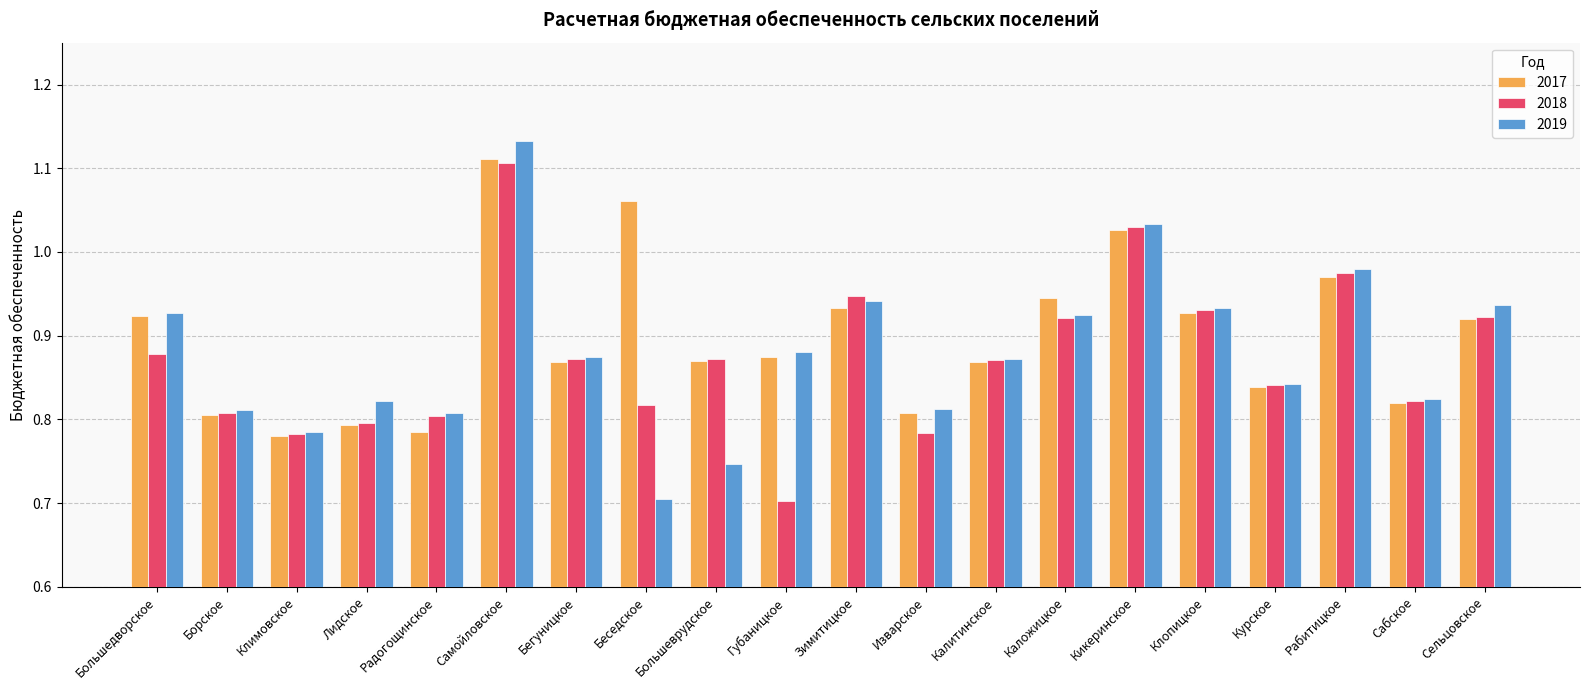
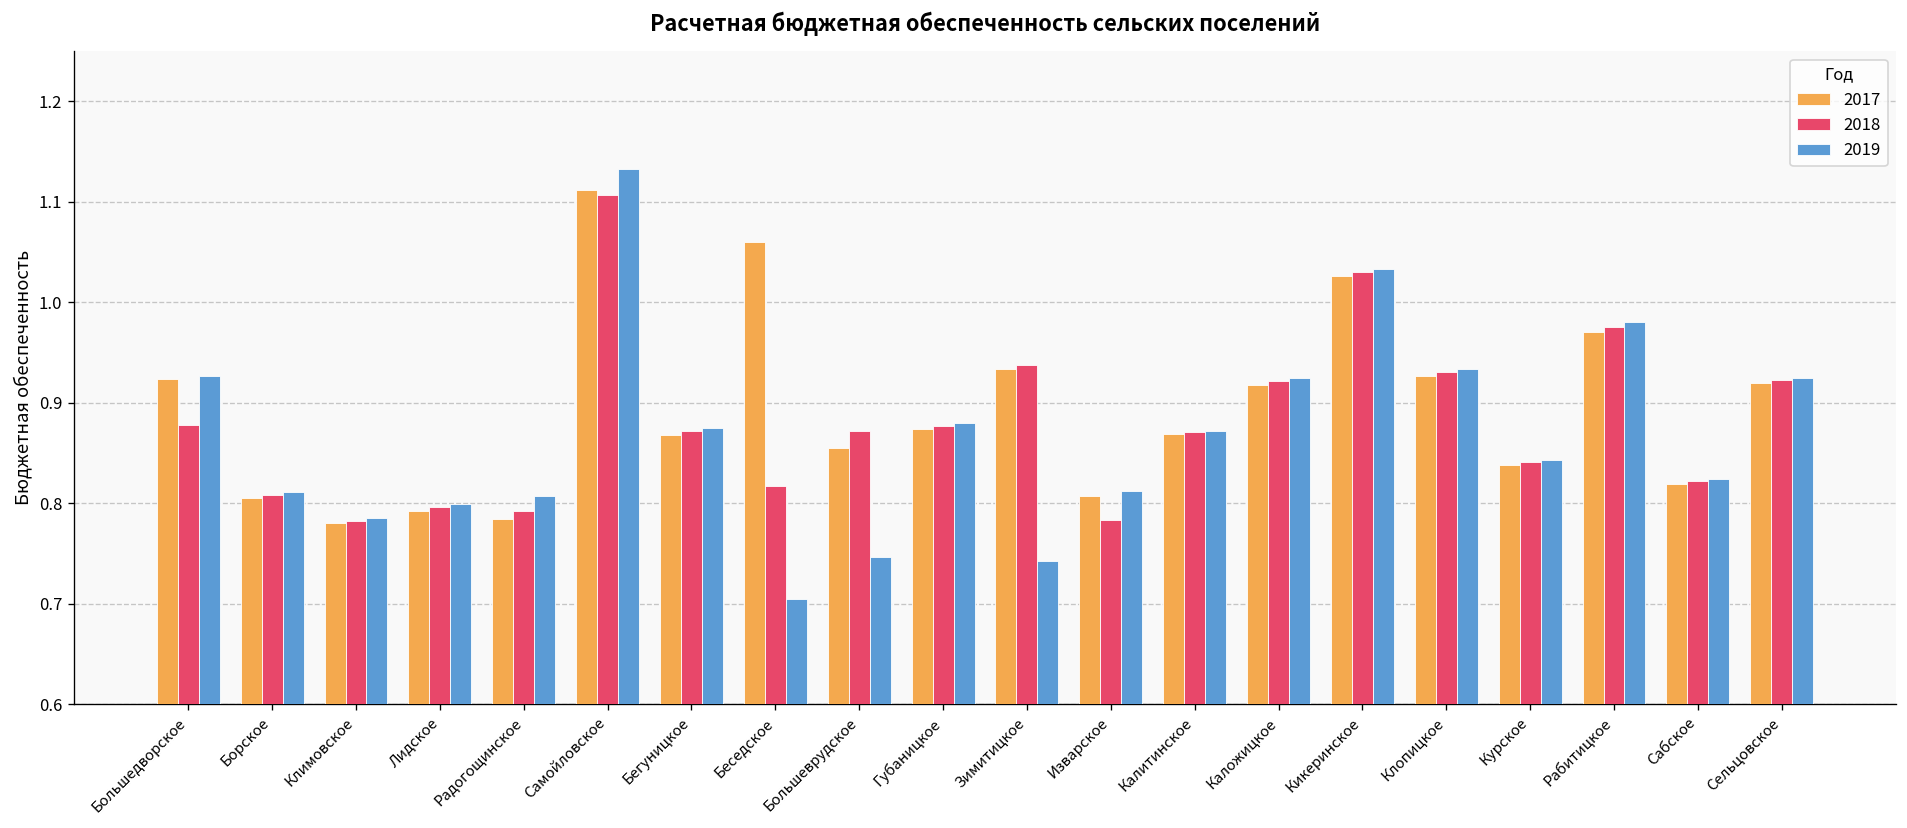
  {
    "2017": {
      "Большедворское": 0.92,
      "Борское": 0.81,
      "Климовское": 0.78,
      "Лидское": 0.79,
      "Радогощинское": 0.78,
      "Самойловское": 1.11,
      "Бегуницкое": 0.87,
      "Беседское": 1.06,
-     "Большеврудское": 0.87,
+     "Большеврудское": 0.85,
      "Губаницкое": 0.87,
      "Зимитицкое": 0.93,
      "Изварское": 0.81,
      "Калитинское": 0.87,
-     "Каложицкое": 0.95,
+     "Каложицкое": 0.92,
      "Кикеринское": 1.03,
      "Клопицкое": 0.93,
      "Курское": 0.84,
      "Рабитицкое": 0.97,
      "Сабское": 0.82,
      "Сельцовское": 0.92
    },
    "2018": {
      "Большедворское": 0.88,
      "Борское": 0.81,
      "Климовское": 0.78,
      "Лидское": 0.80,
-     "Радогощинское": 0.80,
+     "Радогощинское": 0.79,
      "Самойловское": 1.11,
      "Бегуницкое": 0.87,
      "Беседское": 0.82,
      "Большеврудское": 0.87,
-     "Губаницкое": 0.70,
-     "Зимитицкое": 0.95,
+     "Губаницкое": 0.88,
+     "Зимитицкое": 0.94,
      "Изварское": 0.78,
      "Калитинское": 0.87,
      "Каложицкое": 0.92,
      "Кикеринское": 1.03,
      "Клопицкое": 0.93,
      "Курское": 0.84,
      "Рабитицкое": 0.98,
      "Сабское": 0.82,
      "Сельцовское": 0.92
    },
    "2019": {
      "Большедворское": 0.93,
      "Борское": 0.81,
      "Климовское": 0.78,
-     "Лидское": 0.82,
+     "Лидское": 0.80,
      "Радогощинское": 0.81,
      "Самойловское": 1.13,
      "Бегуницкое": 0.88,
      "Беседское": 0.71,
      "Большеврудское": 0.75,
      "Губаницкое": 0.88,
-     "Зимитицкое": 0.94,
+     "Зимитицкое": 0.74,
      "Изварское": 0.81,
      "Калитинское": 0.87,
      "Каложицкое": 0.92,
      "Кикеринское": 1.03,
      "Клопицкое": 0.93,
      "Курское": 0.84,
      "Рабитицкое": 0.98,
      "Сабское": 0.82,
-     "Сельцовское": 0.94
+     "Сельцовское": 0.92
    }
  }
